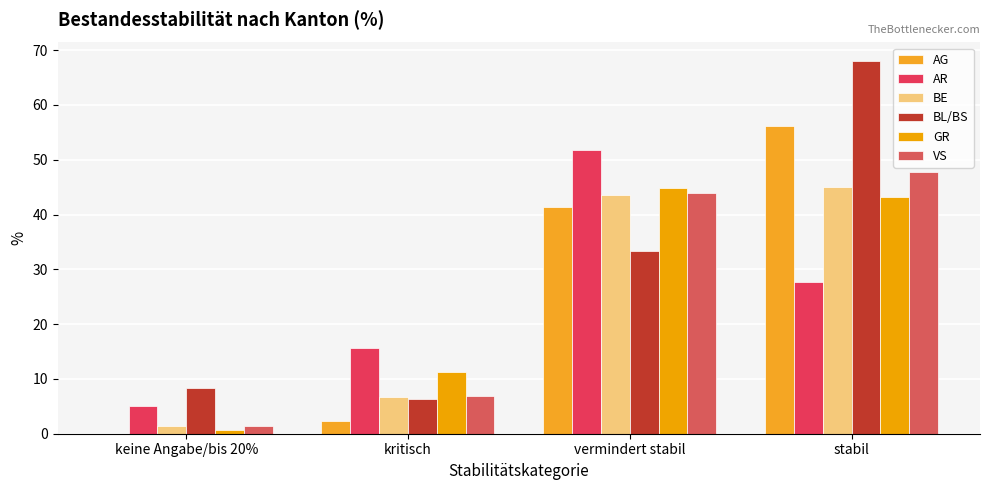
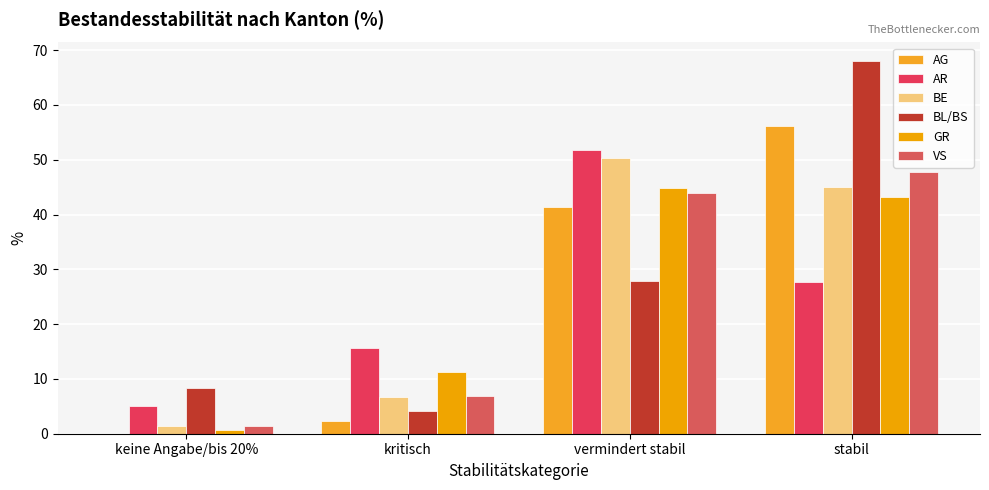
  {
    "BE": {
      "keine Angabe/bis 20%": 1,
      "kritisch": 7,
-     "vermindert stabil": 44,
+     "vermindert stabil": 50,
      "stabil": 45
    },
    "BL/BS": {
      "keine Angabe/bis 20%": 8,
-     "kritisch": 6,
-     "vermindert stabil": 33,
+     "kritisch": 4,
+     "vermindert stabil": 28,
      "stabil": 68
    }
  }
